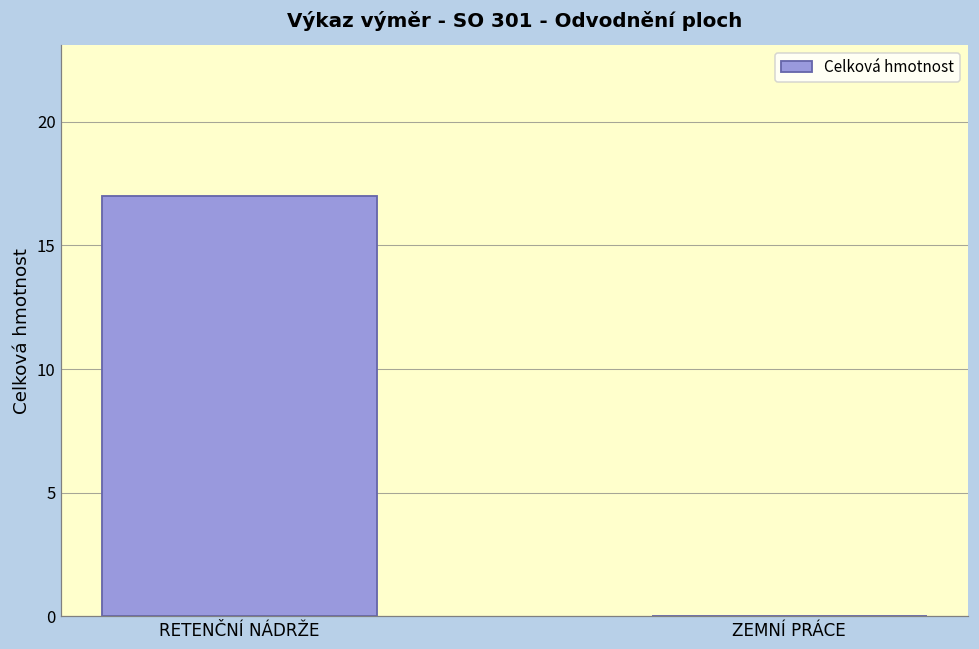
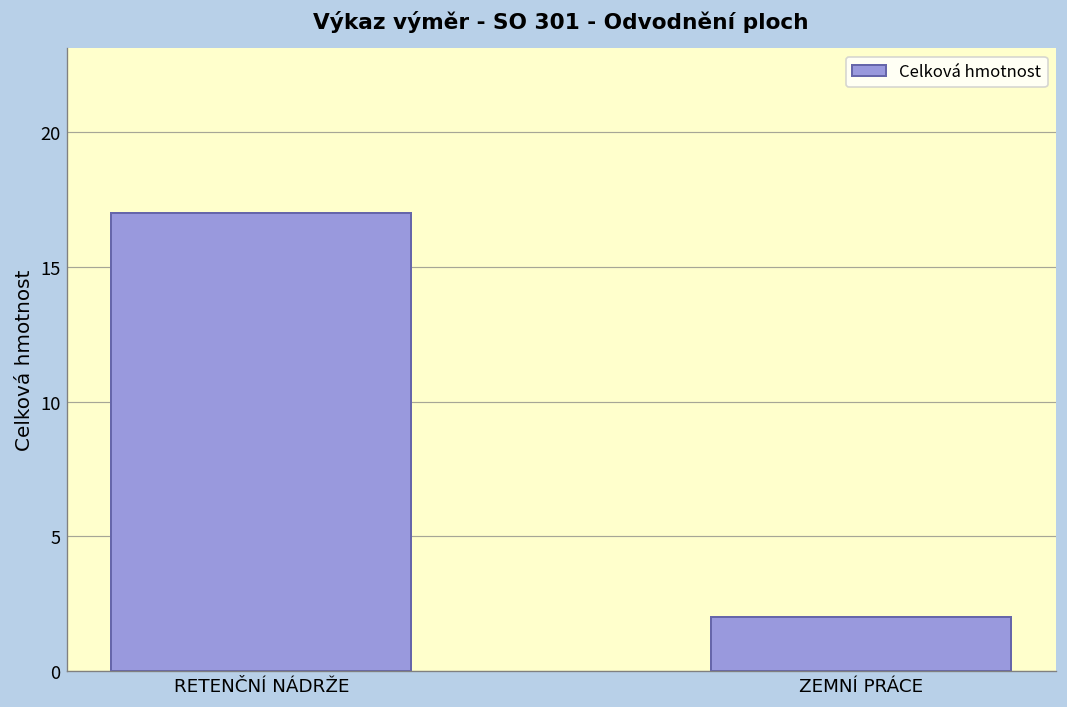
  {
    "RETENČNÍ NÁDRŽE": 17,
-   "ZEMNÍ PRÁCE": 0
+   "ZEMNÍ PRÁCE": 2
  }
